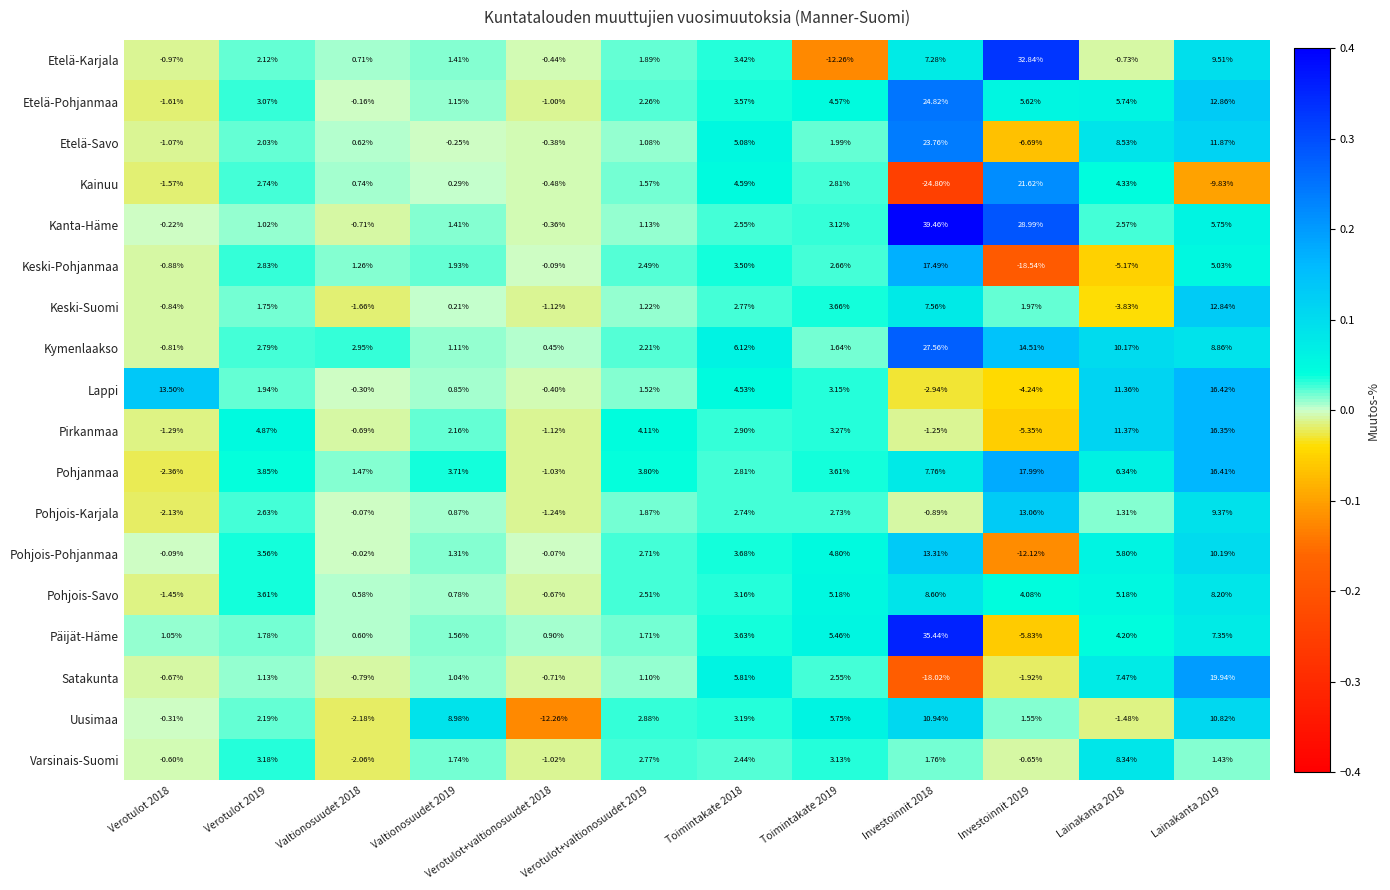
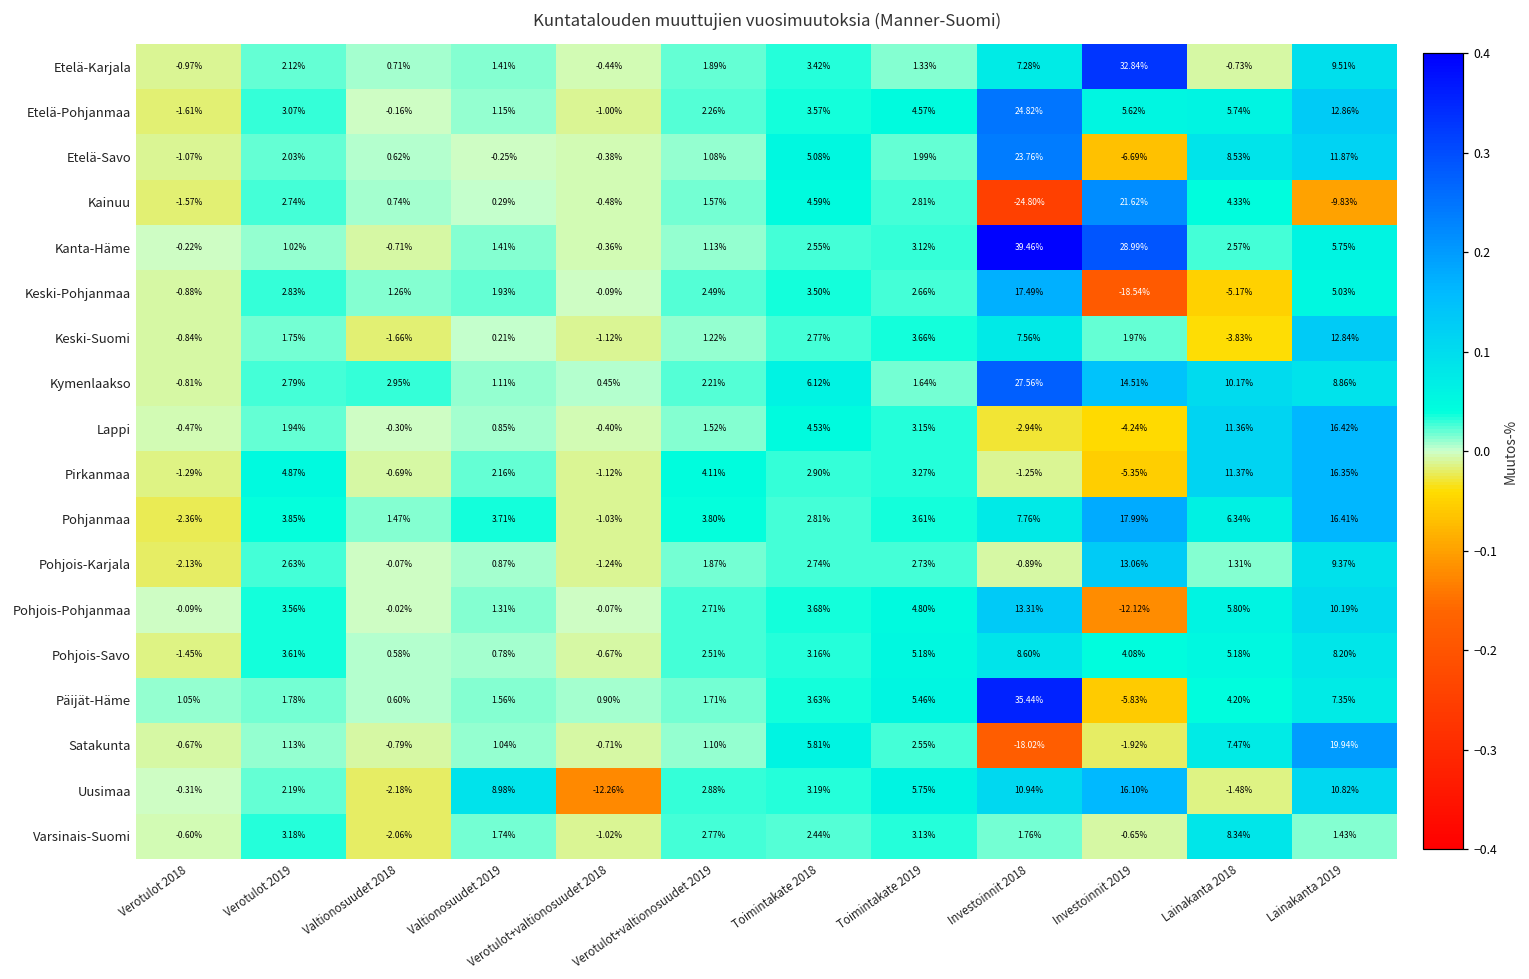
  {
    "Etelä-Karjala": {
      "Verotulot 2018": "-0.97%",
      "Verotulot 2019": "2.12%",
      "Valtionosuudet 2018": "0.71%",
      "Valtionosuudet 2019": "1.41%",
      "Verotulot+valtionosuudet 2018": "-0.44%",
      "Verotulot+valtionosuudet 2019": "1.89%",
      "Toimintakate 2018": "3.42%",
-     "Toimintakate 2019": "-12.26%",
+     "Toimintakate 2019": "1.33%",
      "Investoinnit 2018": "7.28%",
      "Investoinnit 2019": "32.84%",
      "Lainakanta 2018": "-0.73%",
      "Lainakanta 2019": "9.51%"
    },
    "Lappi": {
-     "Verotulot 2018": "13.50%",
+     "Verotulot 2018": "-0.47%",
      "Verotulot 2019": "1.94%",
      "Valtionosuudet 2018": "-0.30%",
      "Valtionosuudet 2019": "0.85%",
      "Verotulot+valtionosuudet 2018": "-0.40%",
      "Verotulot+valtionosuudet 2019": "1.52%",
      "Toimintakate 2018": "4.53%",
      "Toimintakate 2019": "3.15%",
      "Investoinnit 2018": "-2.94%",
      "Investoinnit 2019": "-4.24%",
      "Lainakanta 2018": "11.36%",
      "Lainakanta 2019": "16.42%"
    },
    "Uusimaa": {
      "Verotulot 2018": "-0.31%",
      "Verotulot 2019": "2.19%",
      "Valtionosuudet 2018": "-2.18%",
      "Valtionosuudet 2019": "8.98%",
      "Verotulot+valtionosuudet 2018": "-12.26%",
      "Verotulot+valtionosuudet 2019": "2.88%",
      "Toimintakate 2018": "3.19%",
      "Toimintakate 2019": "5.75%",
      "Investoinnit 2018": "10.94%",
-     "Investoinnit 2019": "1.55%",
+     "Investoinnit 2019": "16.10%",
      "Lainakanta 2018": "-1.48%",
      "Lainakanta 2019": "10.82%"
    }
  }
